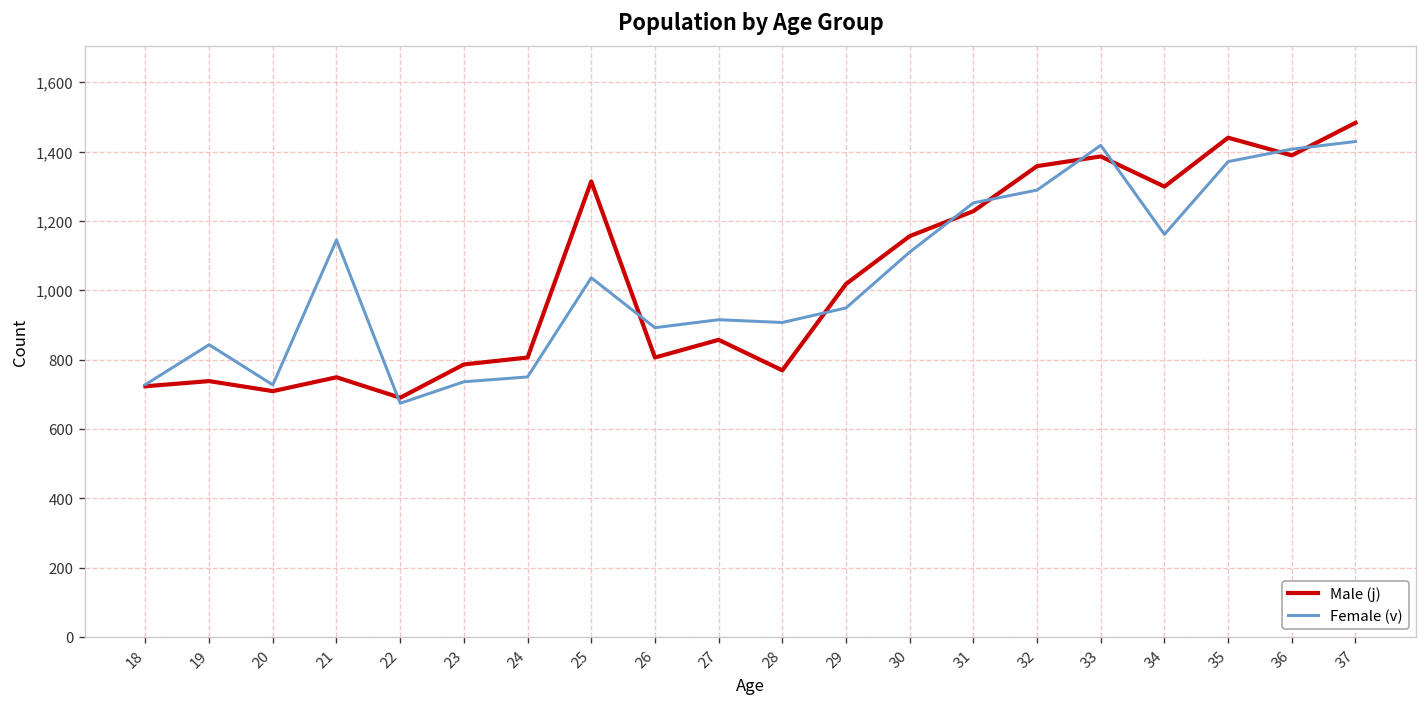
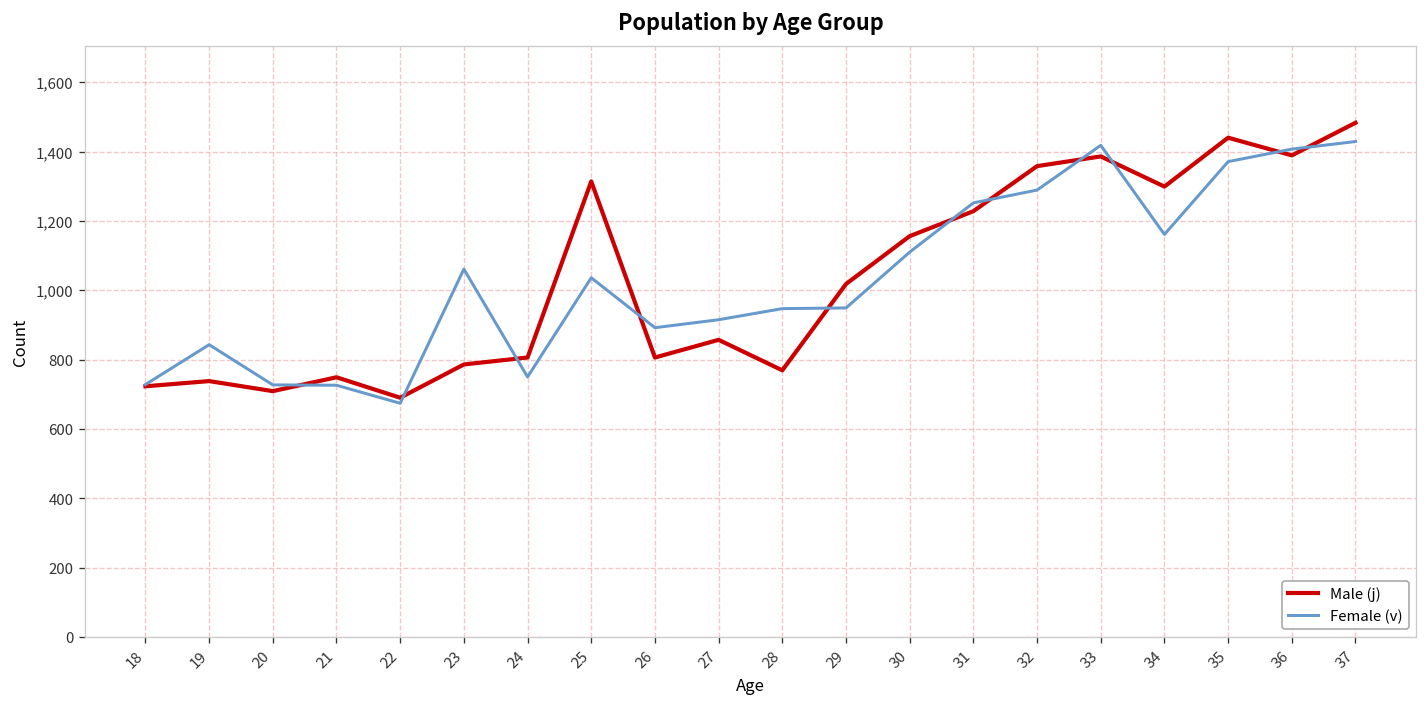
  {
    "Male (j)": {
      "19": "740",
      "20": "710",
      "21": "750",
      "22": "690",
      "23": "790",
      "24": "810",
      "25": "1,310",
      "26": "810",
      "27": "860",
      "28": "770",
      "29": "1,020",
      "30": "1,160",
      "31": "1,230",
      "32": "1,360",
      "33": "1,390",
      "34": "1,300",
      "35": "1,440",
      "36": "1,390",
      "37": "1,480"
    },
    "Female (v)": {
      "19": "840",
      "20": "730",
-     "21": "1,150",
+     "21": "730",
      "22": "670",
-     "23": "740",
+     "23": "1,060",
      "24": "750",
      "25": "1,040",
      "26": "890",
      "27": "920",
-     "28": "910",
+     "28": "950",
      "29": "950",
      "30": "1,110",
      "31": "1,250",
      "32": "1,290",
      "33": "1,420",
      "34": "1,160",
      "35": "1,370",
      "36": "1,410",
      "37": "1,430"
    }
  }
